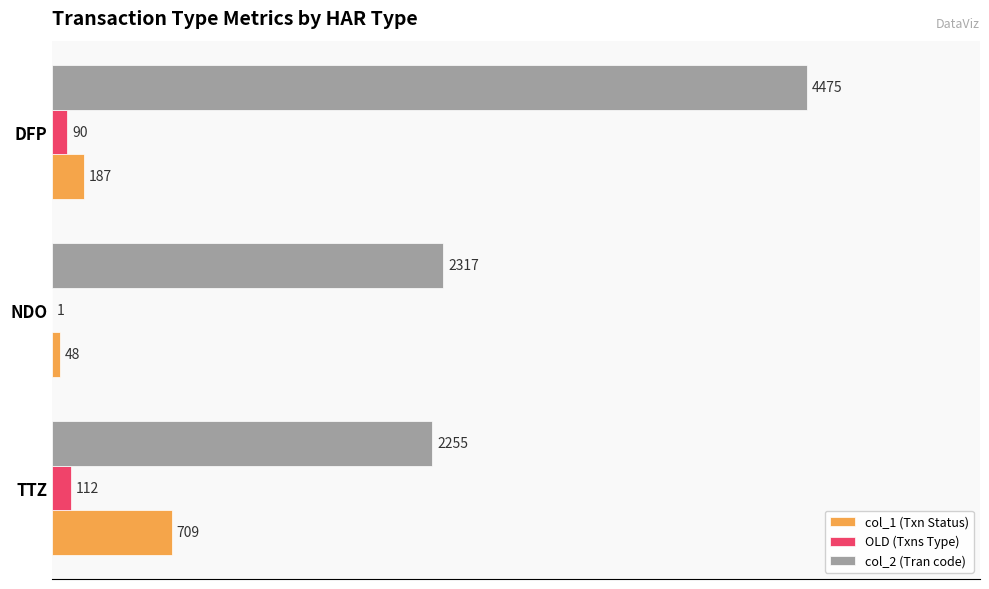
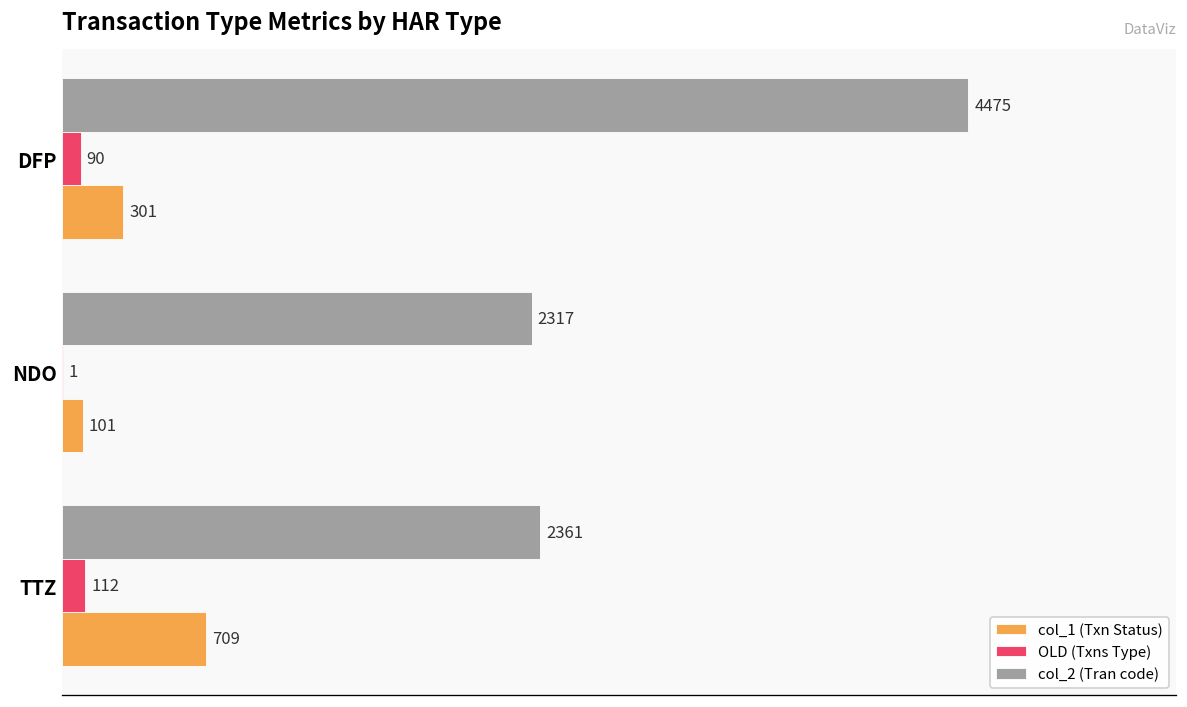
  {
    "col_1 (Txn Status)": {
-     "DFP": 187,
-     "NDO": 48,
+     "DFP": 301,
+     "NDO": 101,
      "TTZ": 709
    },
    "OLD (Txns Type)": {
      "DFP": 90,
      "NDO": 1,
      "TTZ": 112
    },
    "col_2 (Tran code)": {
      "DFP": 4475,
      "NDO": 2317,
-     "TTZ": 2255
+     "TTZ": 2361
    }
  }
